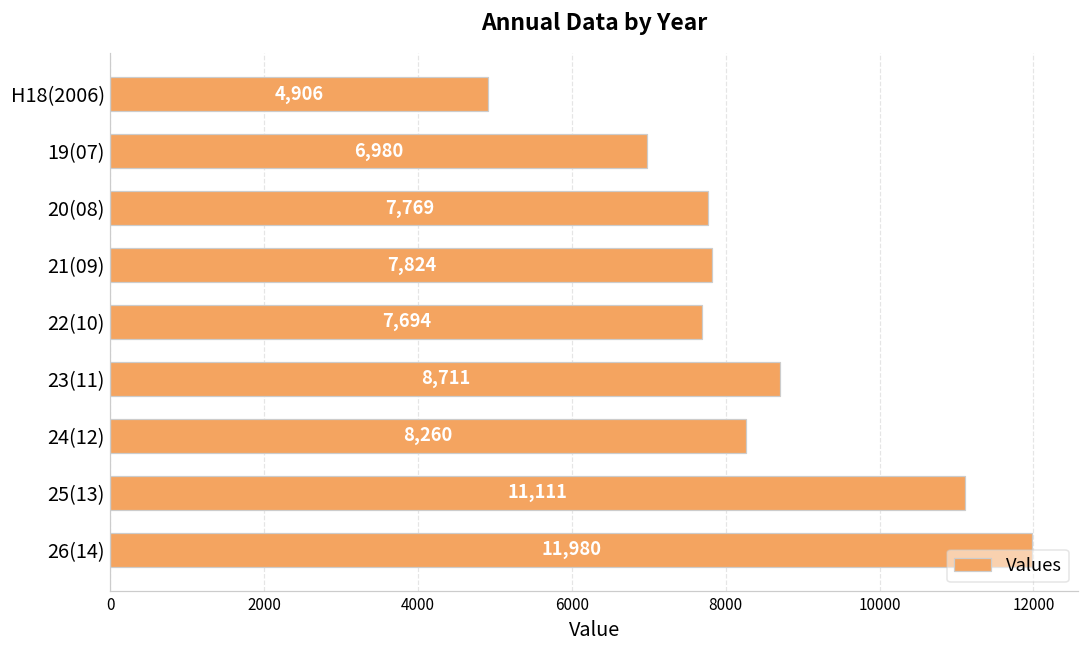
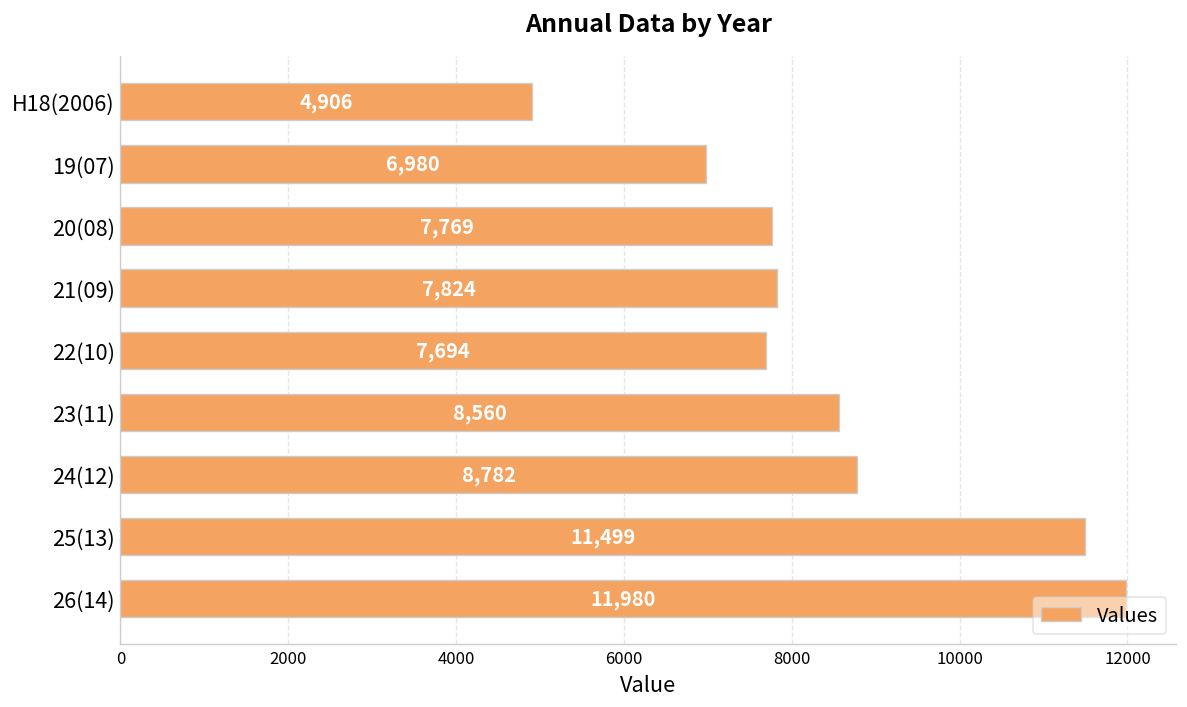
  {
    "H18(2006)": "4,906",
    "19(07)": "6,980",
    "20(08)": "7,769",
    "21(09)": "7,824",
    "22(10)": "7,694",
-   "23(11)": "8,711",
-   "24(12)": "8,260",
-   "25(13)": "11,111"
+   "23(11)": "8,560",
+   "24(12)": "8,782",
+   "25(13)": "11,499"
  }
